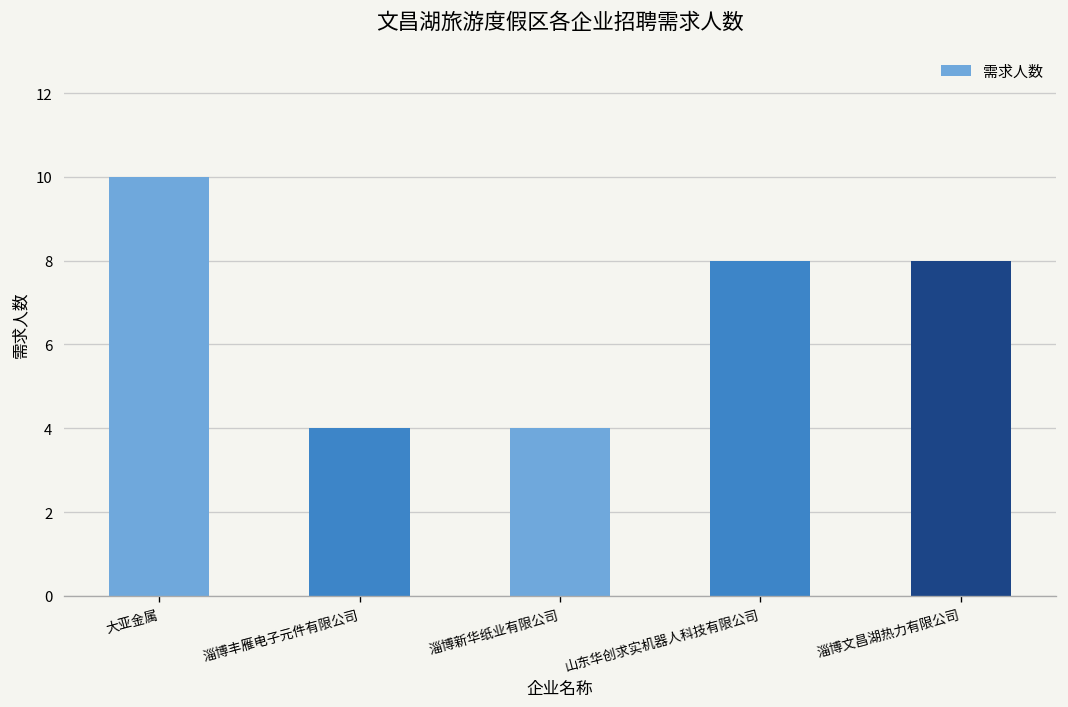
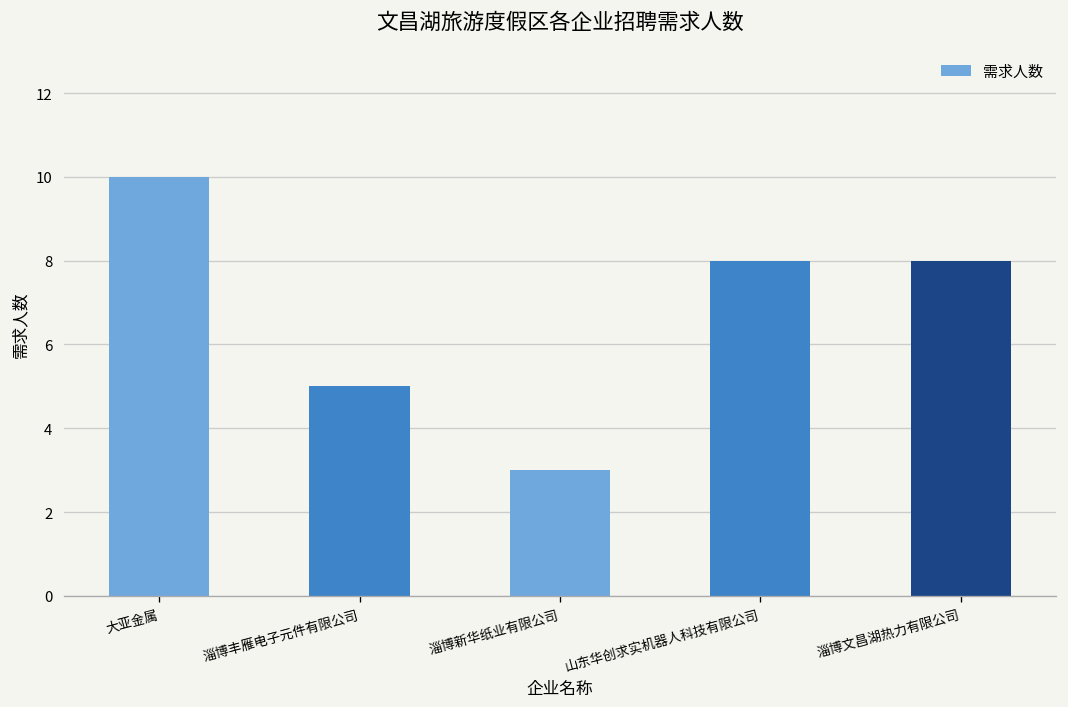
  {
    "大亚金属": 10,
-   "淄博丰雁电子元件有限公司": 4,
-   "淄博新华纸业有限公司": 4,
+   "淄博丰雁电子元件有限公司": 5,
+   "淄博新华纸业有限公司": 3,
    "山东华创求实机器人科技有限公司": 8,
    "淄博文昌湖热力有限公司": 8
  }
